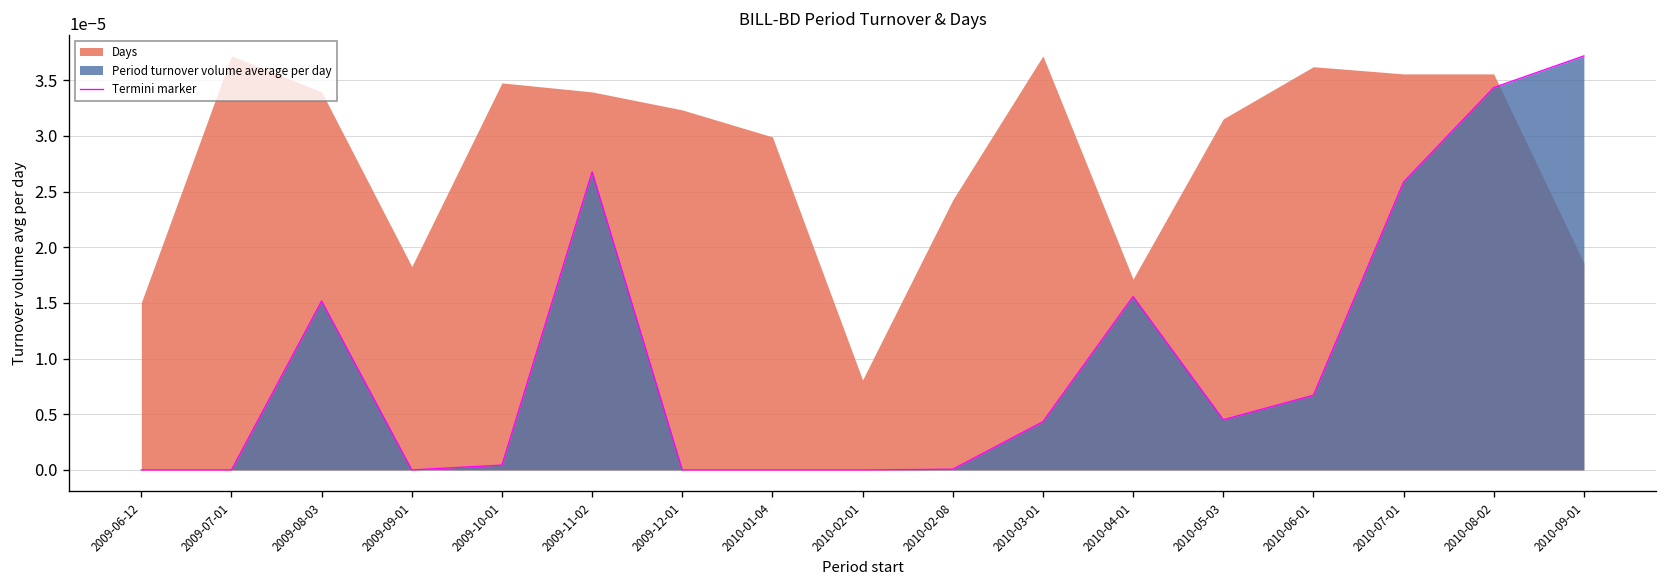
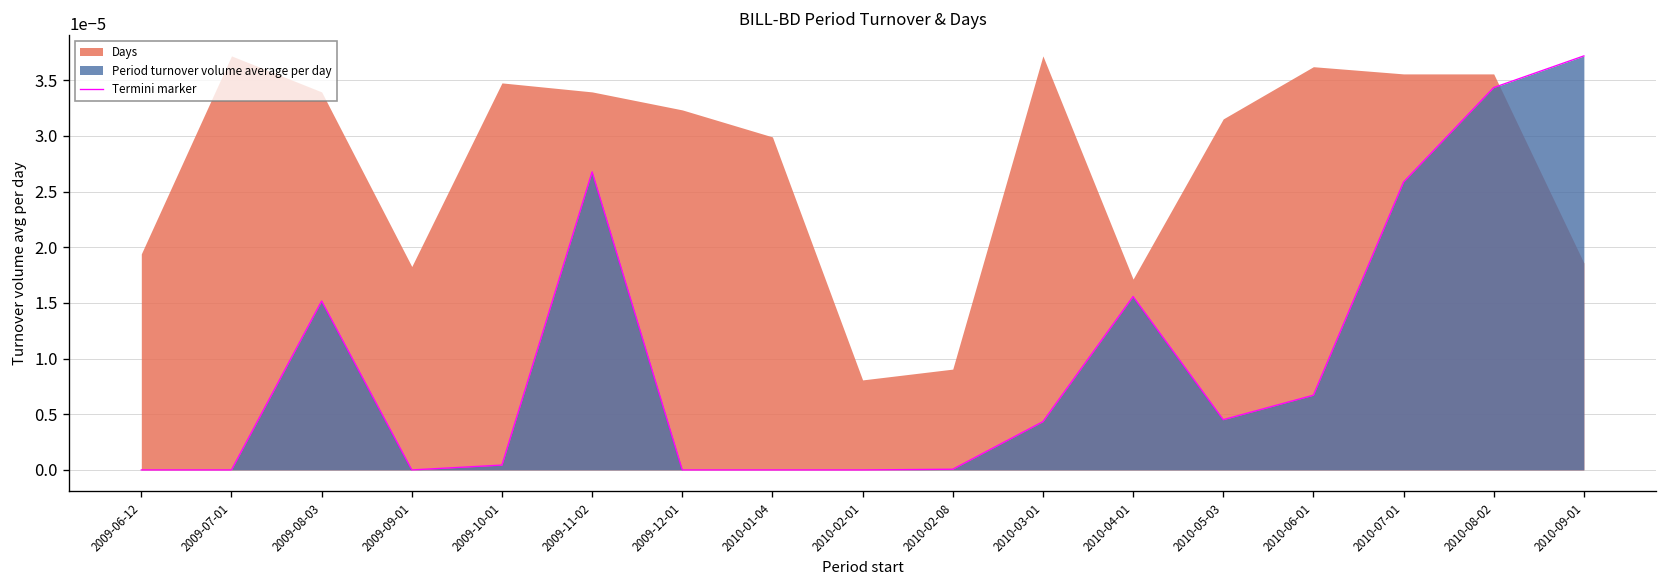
  {
    "Days": {
-     "2009-06-12": 0.000015,
+     "2009-06-12": 0.000019,
      "2009-09-01": 0.000018,
      "2009-10-01": 0.000035,
      "2009-11-02": 0.000034,
      "2009-12-01": 0.000032,
      "2010-01-04": 0.000030,
      "2010-02-01": 0.000008,
-     "2010-02-08": 0.000024,
+     "2010-02-08": 0.000009,
      "2010-03-01": 0.000037,
      "2010-04-01": 0.000017,
      "2010-05-03": 0.000032,
      "2010-06-01": 0.000036,
      "2010-07-01": 0.000036,
      "2010-08-02": 0.000036,
      "2010-09-01": 0.000019
    },
    "Period turnover volume average per day": {
      "2009-06-12": 0.000000,
      "2009-07-01": 0.000000,
      "2009-08-03": 0.000015,
      "2009-09-01": 0.000000,
      "2009-10-01": 0.000000,
      "2009-11-02": 0.000027,
      "2009-12-01": 0.000000,
      "2010-01-04": 0.000000,
      "2010-02-01": 0.000000,
      "2010-02-08": 0.000000,
      "2010-03-01": 0.000004,
      "2010-04-01": 0.000016,
      "2010-05-03": 0.000005,
      "2010-06-01": 0.000007,
      "2010-07-01": 0.000026,
      "2010-08-02": 0.000034,
      "2010-09-01": 0.000037
    }
  }
